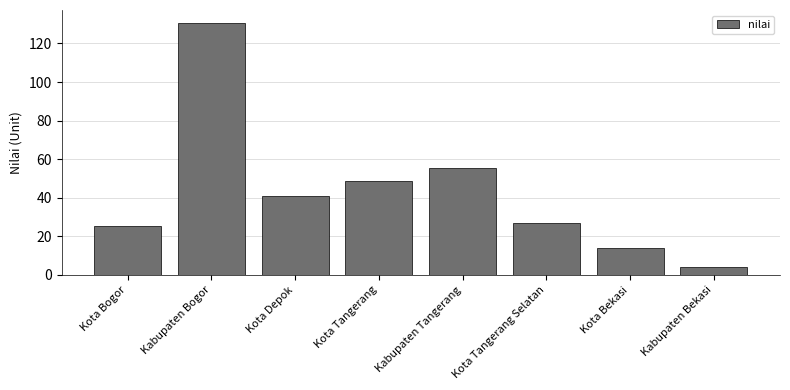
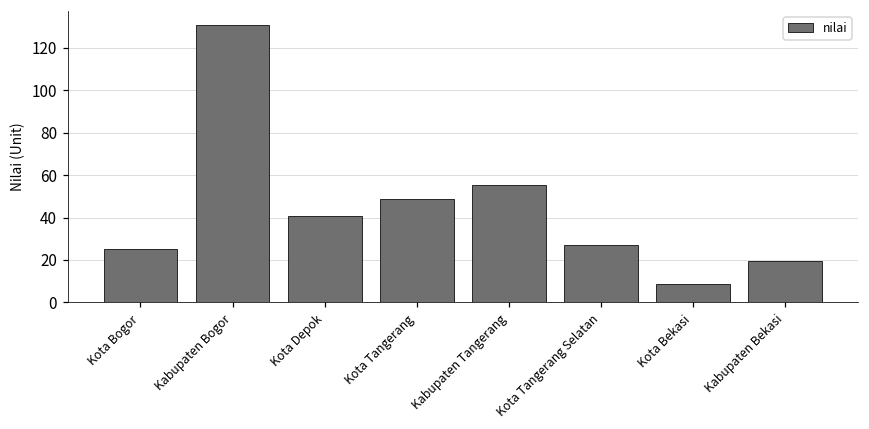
  {
    "Kota Bogor": 25,
    "Kabupaten Bogor": 131,
    "Kota Depok": 41,
    "Kota Tangerang": 49,
    "Kabupaten Tangerang": 55,
    "Kota Tangerang Selatan": 27,
-   "Kota Bekasi": 14,
-   "Kabupaten Bekasi": 4
+   "Kota Bekasi": 8,
+   "Kabupaten Bekasi": 20
  }
